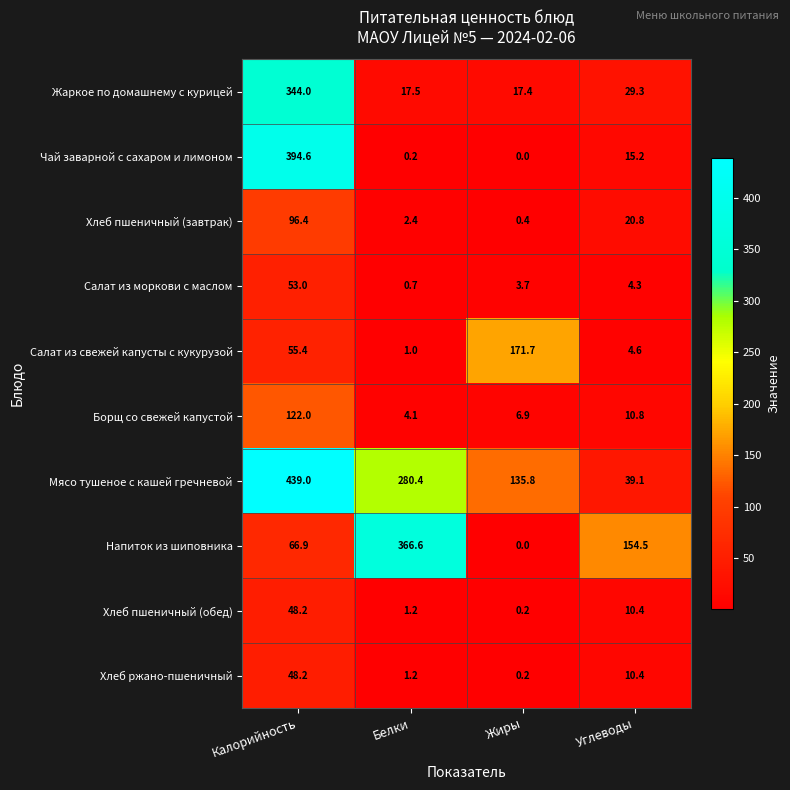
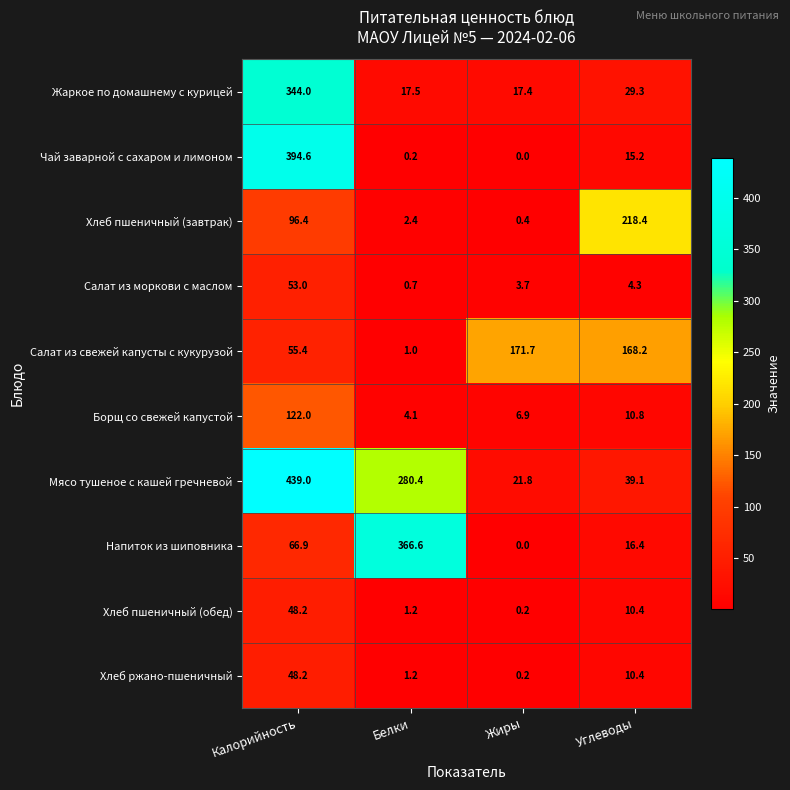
  {
    "Жаркое по домашнему с курицей": {
      "Калорийность": 344.0,
      "Белки": 17.5,
      "Жиры": 17.4,
      "Углеводы": 29.3
    },
    "Чай заварной с сахаром и лимоном": {
      "Калорийность": 394.6,
      "Белки": 0.2,
      "Жиры": 0.0,
      "Углеводы": 15.2
    },
    "Хлеб пшеничный (завтрак)": {
      "Калорийность": 96.4,
      "Белки": 2.4,
      "Жиры": 0.4,
-     "Углеводы": 20.8
+     "Углеводы": 218.4
    },
    "Салат из моркови с маслом": {
      "Калорийность": 53.0,
      "Белки": 0.7,
      "Жиры": 3.7,
      "Углеводы": 4.3
    },
    "Салат из свежей капусты с кукурузой": {
      "Калорийность": 55.4,
      "Белки": 1.0,
      "Жиры": 171.7,
-     "Углеводы": 4.6
+     "Углеводы": 168.2
    },
    "Борщ со свежей капустой": {
      "Калорийность": 122.0,
      "Белки": 4.1,
      "Жиры": 6.9,
      "Углеводы": 10.8
    },
    "Мясо тушеное с кашей гречневой": {
      "Калорийность": 439.0,
      "Белки": 280.4,
-     "Жиры": 135.8,
+     "Жиры": 21.8,
      "Углеводы": 39.1
    },
    "Напиток из шиповника": {
      "Калорийность": 66.9,
      "Белки": 366.6,
      "Жиры": 0.0,
-     "Углеводы": 154.5
+     "Углеводы": 16.4
    },
    "Хлеб пшеничный (обед)": {
      "Калорийность": 48.2,
      "Белки": 1.2,
      "Жиры": 0.2,
      "Углеводы": 10.4
    },
    "Хлеб ржано-пшеничный": {
      "Калорийность": 48.2,
      "Белки": 1.2,
      "Жиры": 0.2,
      "Углеводы": 10.4
    }
  }
